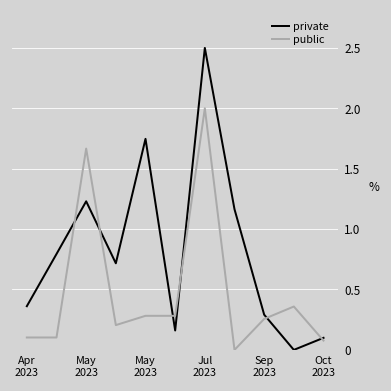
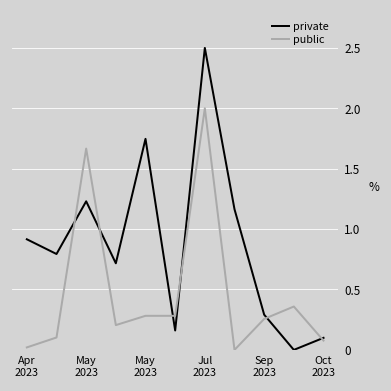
  {
    "private": {
-     "Apr 2023": 0.36,
+     "Apr 2023": 0.92,
      "Jul 2023": 2.50,
      "Sep 2023": 0.29
    },
    "public": {
-     "Apr 2023": 0.10,
+     "Apr 2023": 0.02,
      "Jul 2023": 2.00,
      "Sep 2023": 0.26
    }
  }
